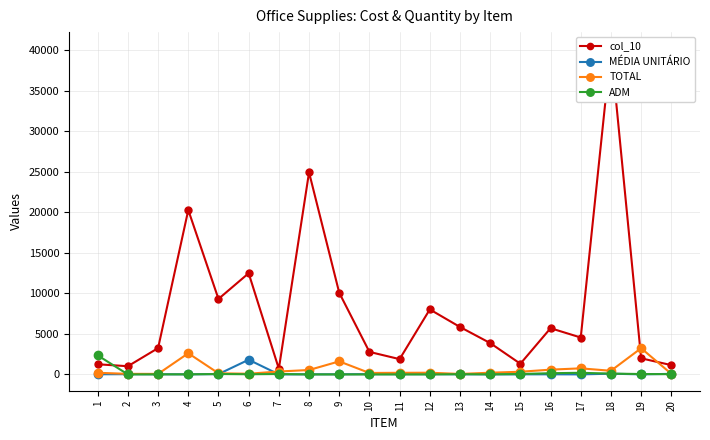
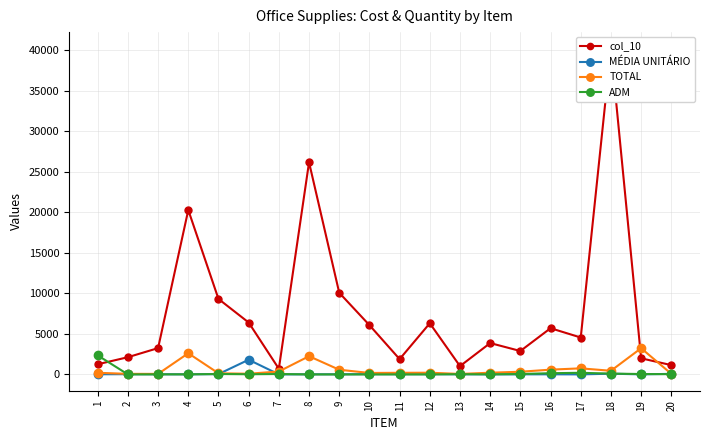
  {
    "col_10": {
      "1": 1000,
-     "2": 1000,
+     "2": 2000,
      "3": 3000,
      "4": 20000,
      "5": 9000,
-     "6": 12000,
+     "6": 6000,
      "7": 1000,
-     "8": 25000,
+     "8": 26000,
      "9": 10000,
-     "10": 3000,
+     "10": 6000,
      "11": 2000,
-     "12": 8000,
-     "13": 6000,
+     "12": 6000,
+     "13": 1000,
      "14": 4000,
-     "15": 1000,
+     "15": 3000,
      "16": 6000,
      "17": 5000,
      "19": 2000,
      "20": 1000
    },
    "MÉDIA UNITÁRIO": {
      "6": 2000
    },
    "TOTAL": {
      "4": 3000,
-     "8": 1000,
-     "9": 2000,
+     "8": 2000,
+     "9": 1000,
      "16": 1000,
      "17": 1000,
      "18": 0,
      "19": 3000
    },
    "ADM": {
      "1": 2000
    }
  }
